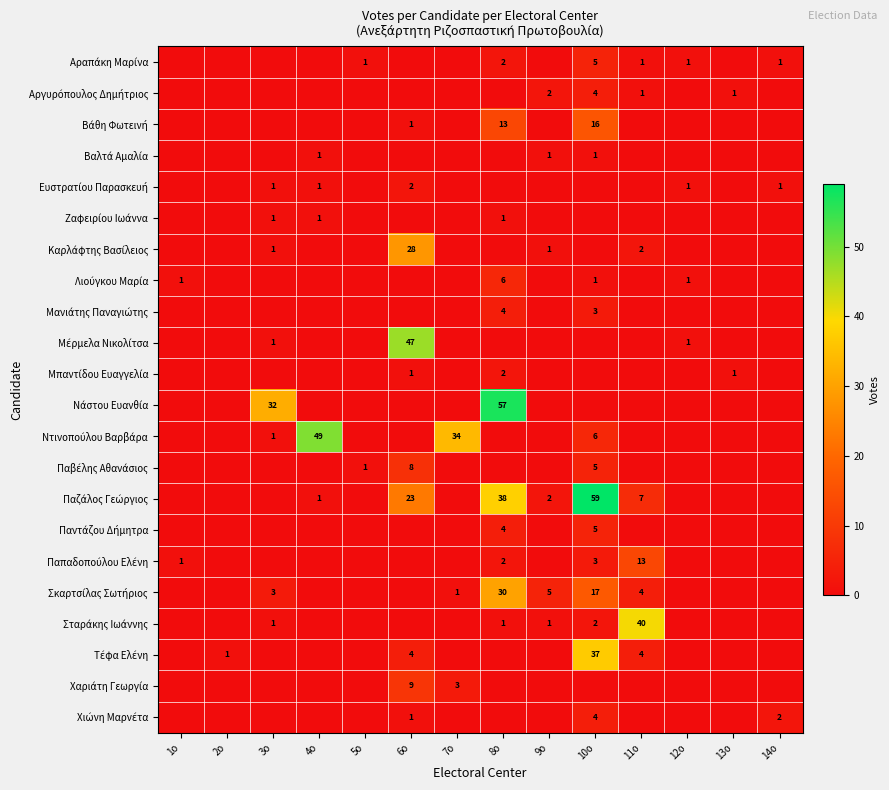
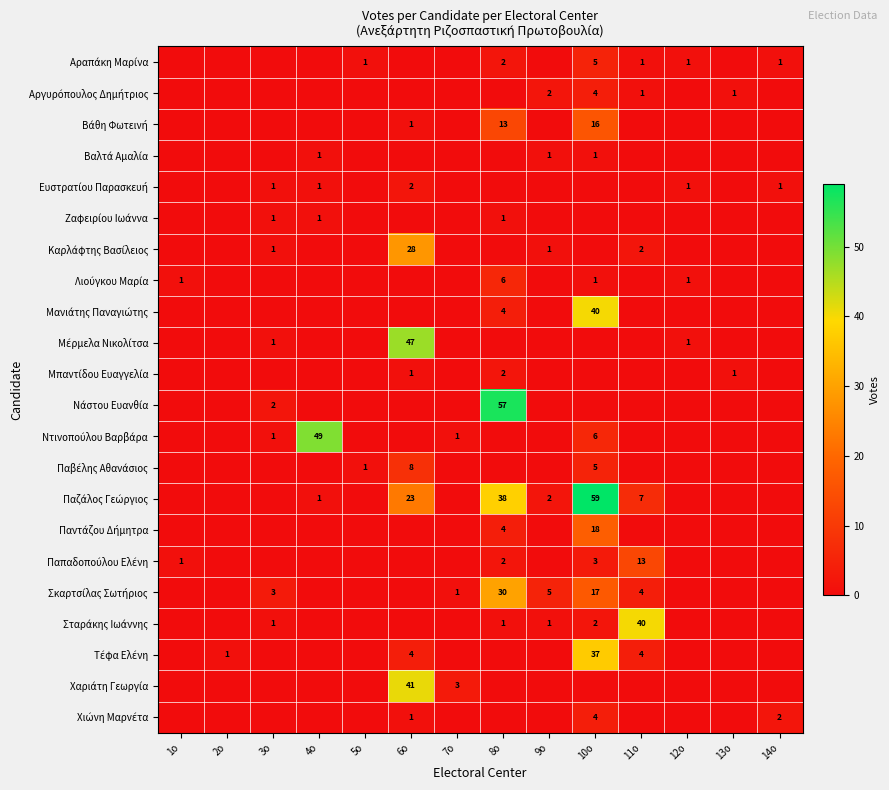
  {
    "Αραπάκη Μαρίνα": {
      "5ο": 1,
      "8ο": 2,
      "10ο": 5,
      "11ο": 1,
      "12ο": 1,
      "14o": 1
    },
    "Αργυρόπουλος Δημήτριος": {
      "9ο": 2,
      "10ο": 4,
      "11ο": 1,
      "13ο": 1
    },
    "Βάθη Φωτεινή": {
      "6ο": 1,
      "8ο": 13,
      "10ο": 16
    },
    "Βαλτά Αμαλία": {
      "4ο": 1,
      "9ο": 1,
      "10ο": 1
    },
    "Ευστρατίου Παρασκευή": {
      "3ο": 1,
      "4ο": 1,
      "6ο": 2,
      "12ο": 1,
      "14o": 1
    },
    "Ζαφειρίου Ιωάννα": {
      "3ο": 1,
      "4ο": 1,
      "8ο": 1
    },
    "Καρλάφτης Βασίλειος": {
      "3ο": 1,
      "6ο": 28,
      "9ο": 1,
      "11ο": 2
    },
    "Λιούγκου Μαρία": {
      "1ο": 1,
      "8ο": 6,
      "10ο": 1,
      "12ο": 1
    },
    "Μανιάτης Παναγιώτης": {
      "8ο": 4,
-     "10ο": 3
+     "10ο": 40
    },
    "Μέρμελα Νικολίτσα": {
      "3ο": 1,
      "6ο": 47,
      "12ο": 1
    },
    "Μπαντίδου Ευαγγελία": {
      "6ο": 1,
      "8ο": 2,
      "13ο": 1
    },
    "Νάστου Ευανθία": {
-     "3ο": 32,
+     "3ο": 2,
      "8ο": 57
    },
    "Ντινοπούλου Βαρβάρα": {
      "3ο": 1,
      "4ο": 49,
-     "7ο": 34,
+     "7ο": 1,
      "10ο": 6
    },
    "Παβέλης Αθανάσιος": {
      "5ο": 1,
      "6ο": 8,
      "10ο": 5
    },
    "Παζάλος Γεώργιος": {
      "4ο": 1,
      "6ο": 23,
      "8ο": 38,
      "9ο": 2,
      "10ο": 59,
      "11ο": 7
    },
    "Παντάζου Δήμητρα": {
      "8ο": 4,
-     "10ο": 5
+     "10ο": 18
    },
    "Παπαδοπούλου Ελένη": {
      "1ο": 1,
      "8ο": 2,
      "10ο": 3,
      "11ο": 13
    },
    "Σκαρτσίλας Σωτήριος": {
      "3ο": 3,
      "7ο": 1,
      "8ο": 30,
      "9ο": 5,
      "10ο": 17,
      "11ο": 4
    },
    "Σταράκης Ιωάννης": {
      "3ο": 1,
      "8ο": 1,
      "9ο": 1,
      "10ο": 2,
      "11ο": 40
    },
    "Τέφα Ελένη": {
      "2ο": 1,
      "6ο": 4,
      "10ο": 37,
      "11ο": 4
    },
    "Χαριάτη Γεωργία": {
-     "6ο": 9,
+     "6ο": 41,
      "7ο": 3
    },
    "Χιώνη Μαρνέτα": {
      "6ο": 1,
      "10ο": 4,
      "14o": 2
    }
  }
